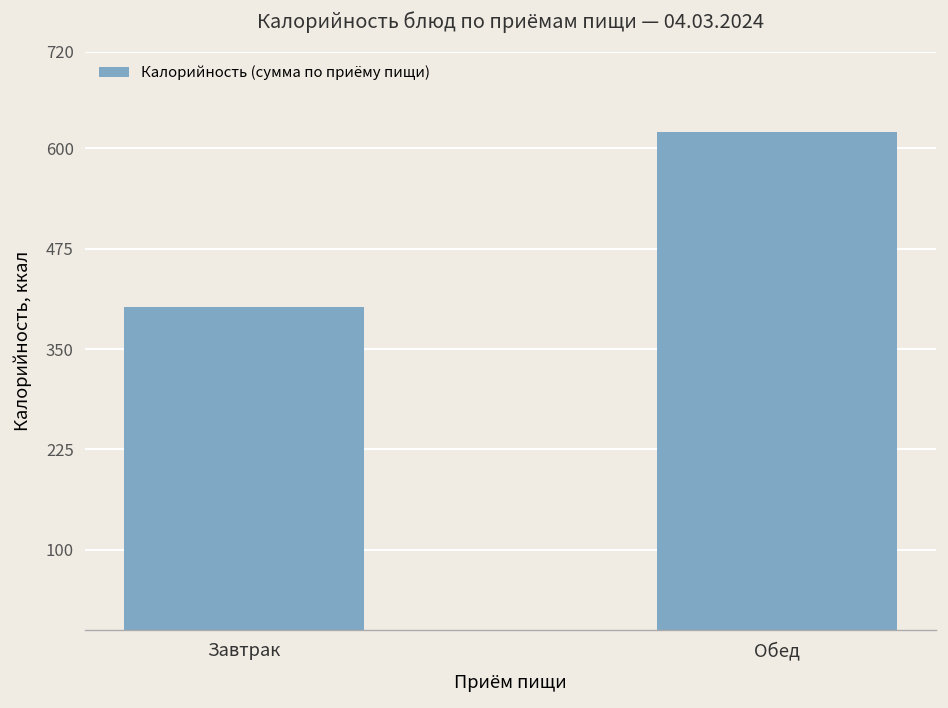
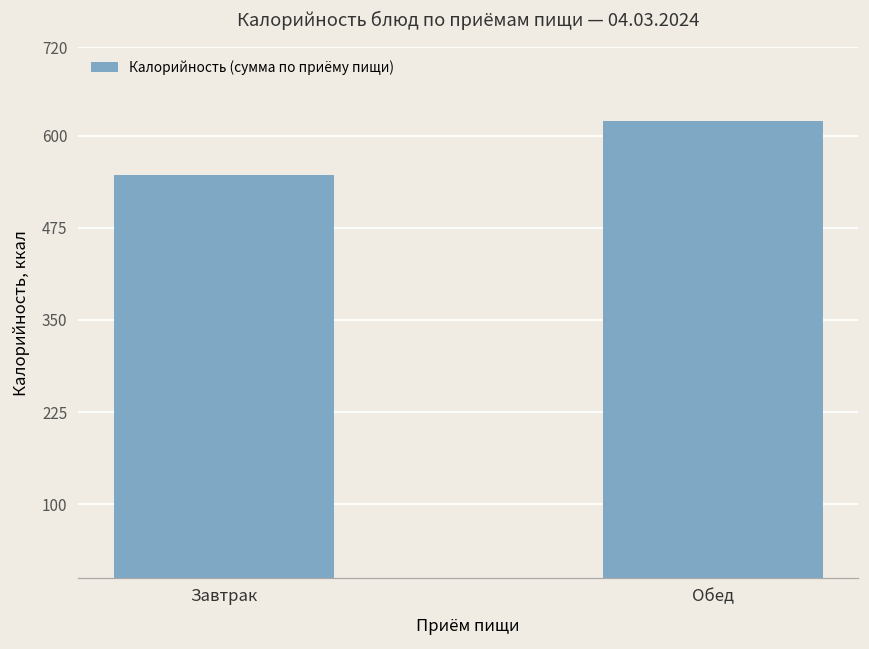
  {
-   "Завтрак": 400,
+   "Завтрак": 550,
    "Обед": 620
  }
